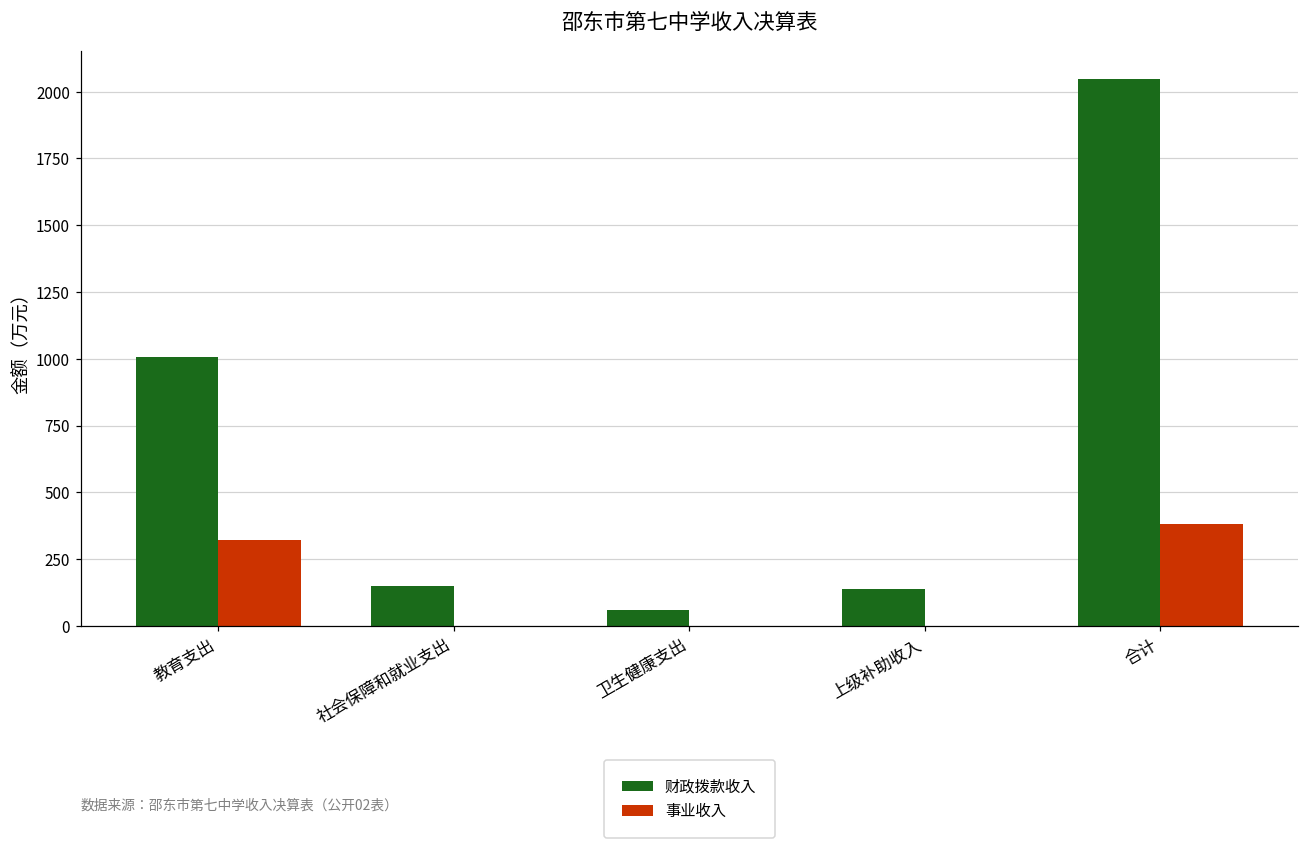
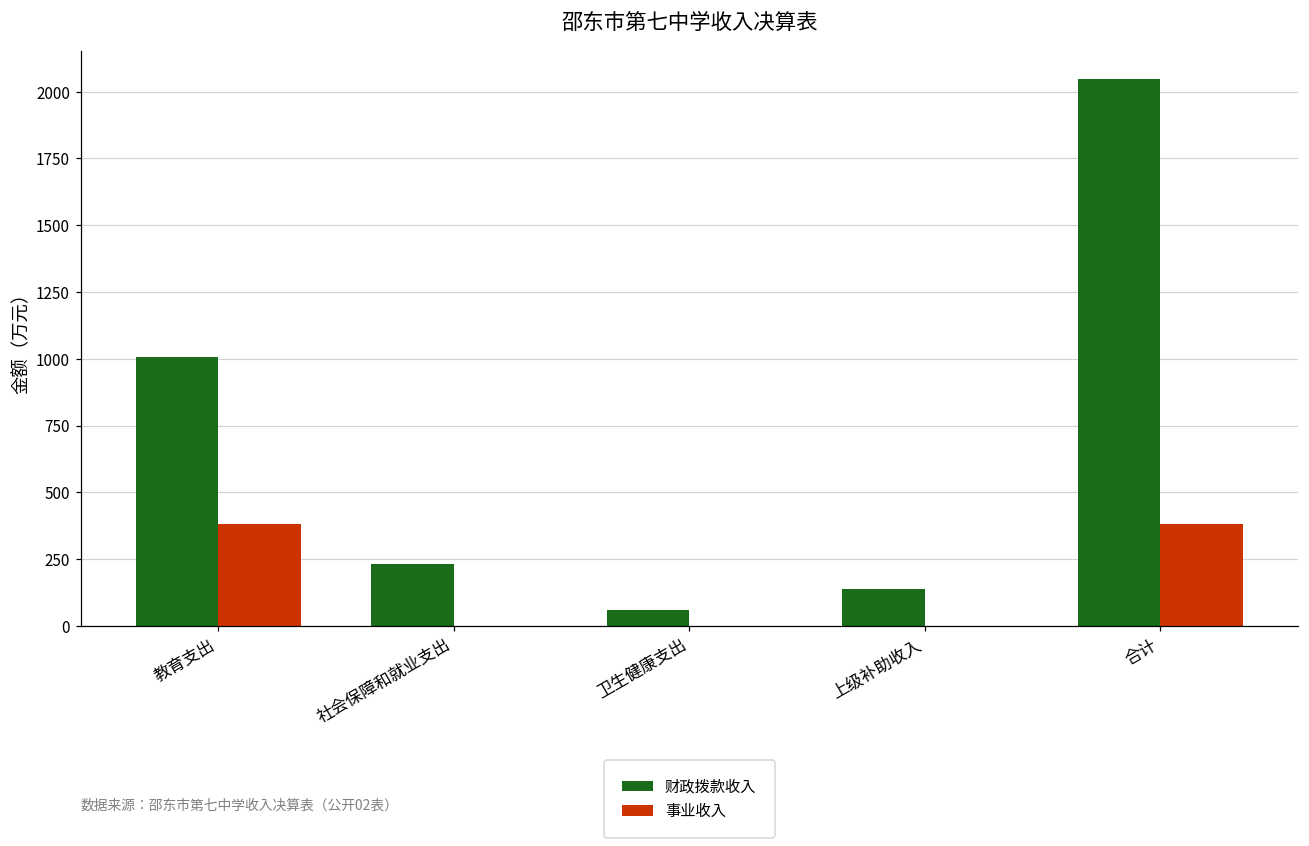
  {
    "财政拨款收入": {
      "教育支出": 1010,
-     "社会保障和就业支出": 150,
+     "社会保障和就业支出": 230,
      "卫生健康支出": 60,
      "上级补助收入": 140,
      "合计": 2050
    },
    "事业收入": {
-     "教育支出": 320,
+     "教育支出": 380,
      "社会保障和就业支出": 0,
      "卫生健康支出": 0,
      "上级补助收入": 0,
      "合计": 380
    }
  }
